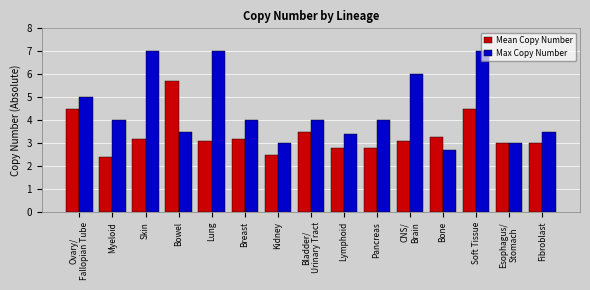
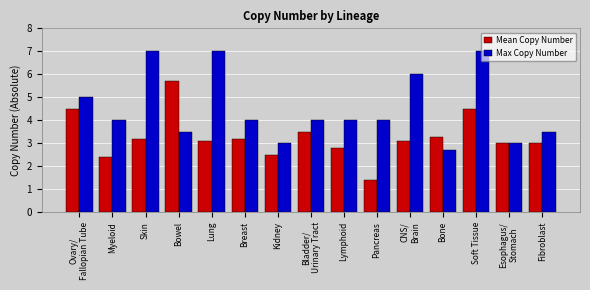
  {
    "Mean Copy Number": {
      "Ovary/ Fallopian Tube": 4.5,
      "Myeloid": 2.4,
      "Skin": 3.2,
      "Bowel": 5.7,
      "Lung": 3.1,
      "Breast": 3.2,
      "Kidney": 2.5,
      "Bladder/ Urinary Tract": 3.5,
      "Lymphoid": 2.8,
-     "Pancreas": 2.8,
+     "Pancreas": 1.4,
      "CNS/ Brain": 3.1,
      "Bone": 3.3,
      "Soft Tissue": 4.5,
      "Esophagus/ Stomach": 3.0,
      "Fibroblast": 3.0
    },
    "Max Copy Number": {
      "Ovary/ Fallopian Tube": 5.0,
      "Myeloid": 4.0,
      "Skin": 7.0,
      "Bowel": 3.5,
      "Lung": 7.0,
      "Breast": 4.0,
      "Kidney": 3.0,
      "Bladder/ Urinary Tract": 4.0,
-     "Lymphoid": 3.4,
+     "Lymphoid": 4.0,
      "Pancreas": 4.0,
      "CNS/ Brain": 6.0,
      "Bone": 2.7,
      "Esophagus/ Stomach": 3.0,
      "Fibroblast": 3.5
    }
  }
